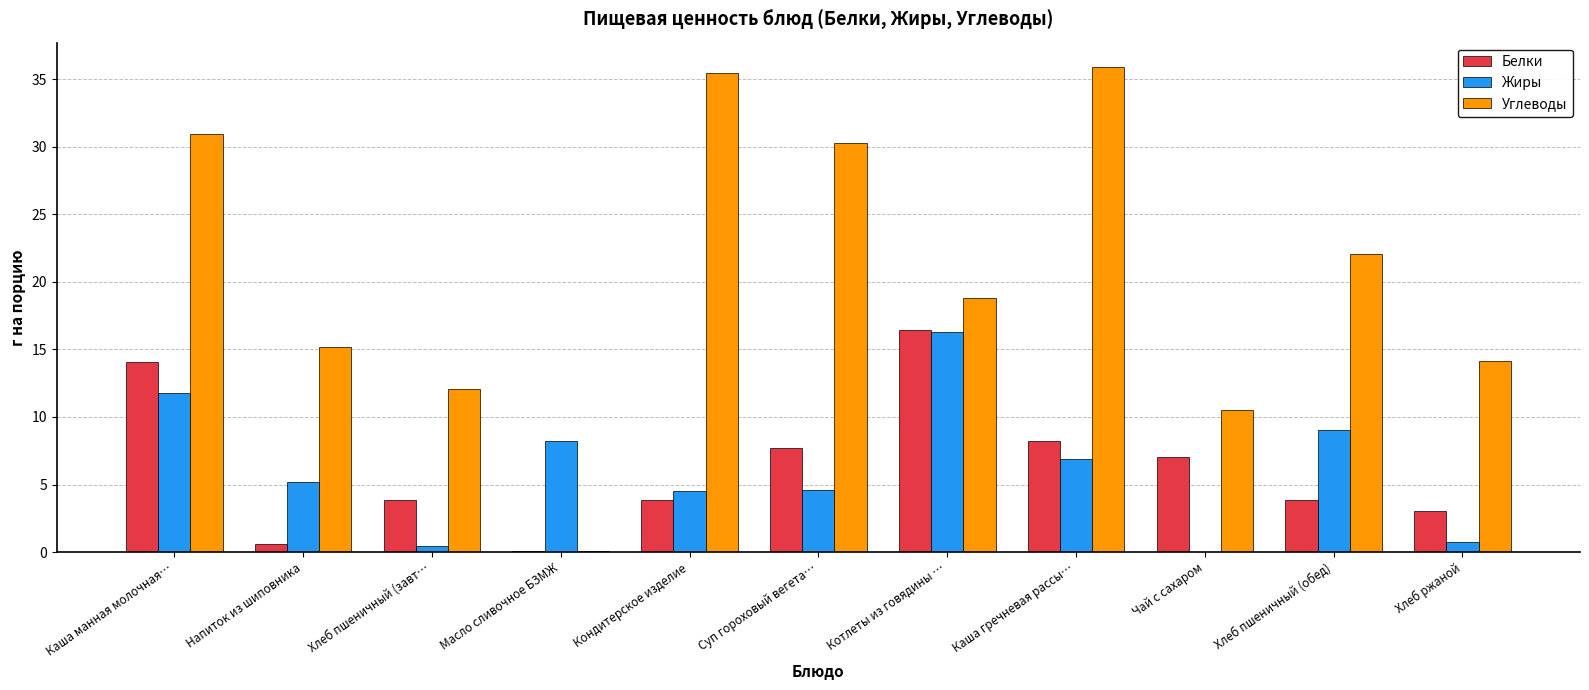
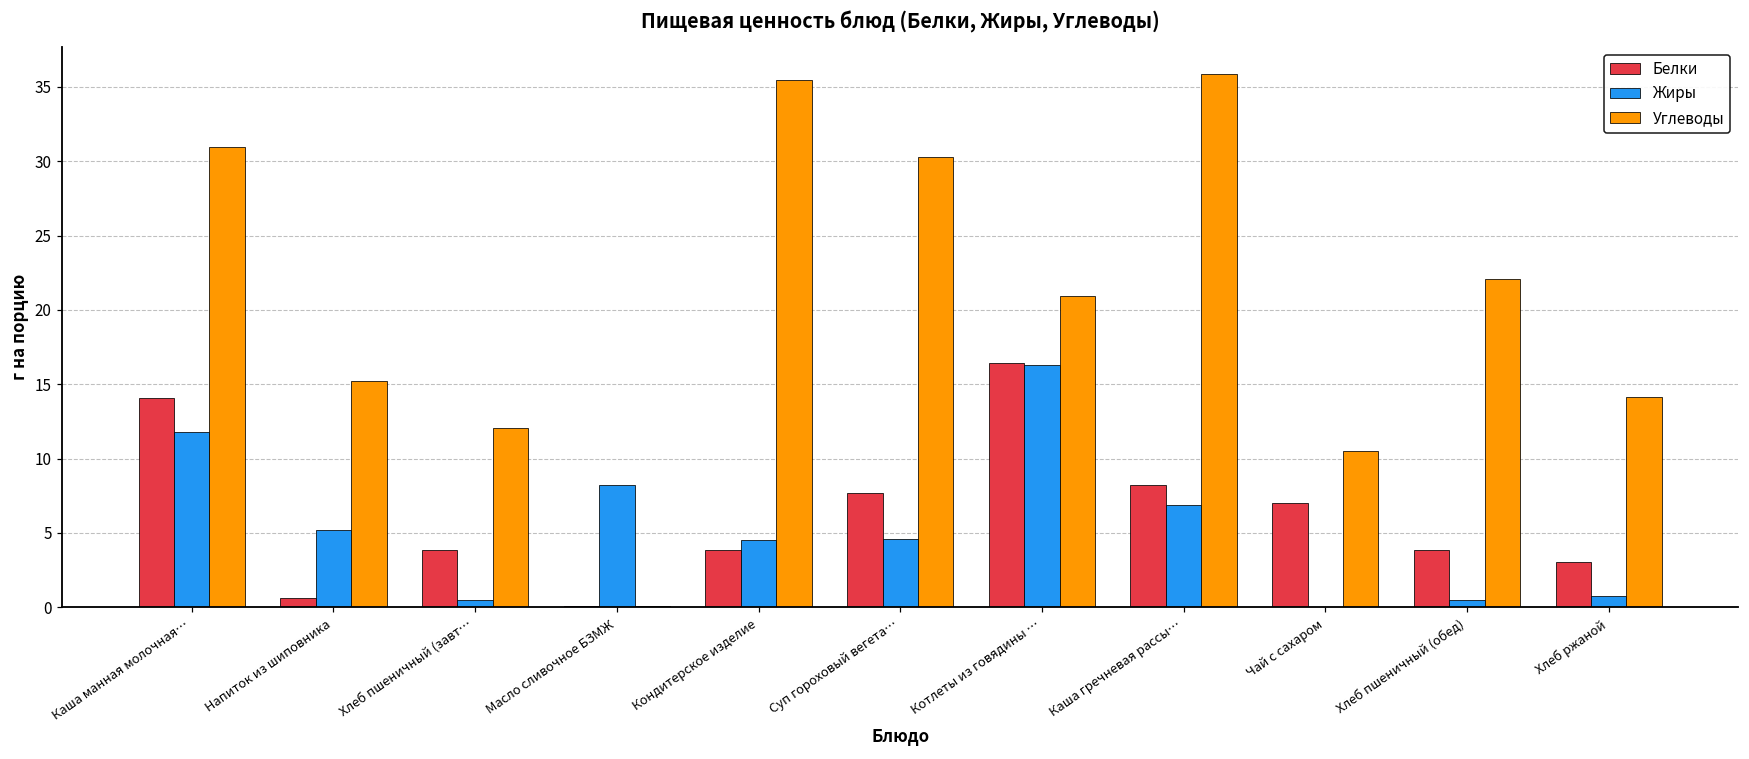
  {
    "Белки": {
      "Каша манная молочная…": 14.1,
      "Напиток из шиповника": 0.6,
      "Хлеб пшеничный (завт…": 3.8,
      "Кондитерское изделие": 3.9,
      "Суп гороховый вегета…": 7.7,
      "Котлеты из говядины …": 16.4,
      "Каша гречневая рассы…": 8.2,
      "Чай с сахаром": 7.0,
      "Хлеб пшеничный (обед)": 3.8,
      "Хлеб ржаной": 3.0
    },
    "Жиры": {
      "Каша манная молочная…": 11.8,
      "Напиток из шиповника": 5.2,
      "Хлеб пшеничный (завт…": 0.5,
      "Масло сливочное БЗМЖ": 8.2,
      "Кондитерское изделие": 4.6,
      "Суп гороховый вегета…": 4.6,
      "Котлеты из говядины …": 16.3,
      "Каша гречневая рассы…": 6.9,
      "Чай с сахаром": 0.0,
-     "Хлеб пшеничный (обед)": 9.0,
+     "Хлеб пшеничный (обед)": 0.5,
      "Хлеб ржаной": 0.8
    },
    "Углеводы": {
      "Каша манная молочная…": 31.0,
      "Напиток из шиповника": 15.2,
      "Хлеб пшеничный (завт…": 12.0,
      "Кондитерское изделие": 35.5,
      "Суп гороховый вегета…": 30.3,
-     "Котлеты из говядины …": 18.8,
+     "Котлеты из говядины …": 20.9,
      "Каша гречневая рассы…": 35.9,
      "Чай с сахаром": 10.5,
      "Хлеб пшеничный (обед)": 22.1,
      "Хлеб ржаной": 14.2
    }
  }
